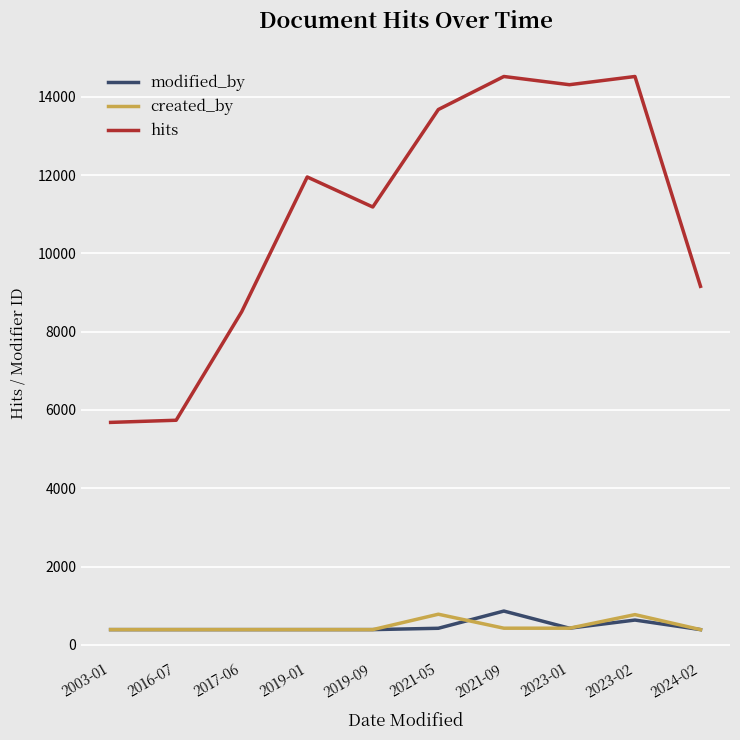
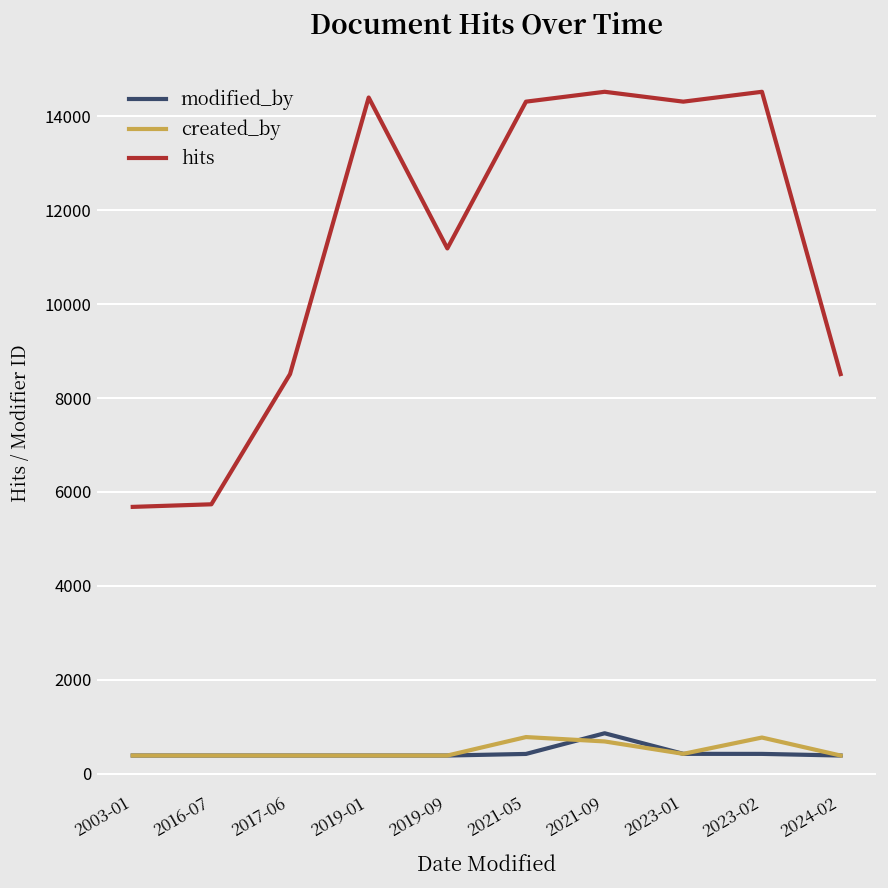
  {
    "modified_by": {
      "2021-05": 400,
      "2021-09": 900,
-     "2023-02": 600
+     "2023-02": 400
    },
    "created_by": {
      "2021-05": 800,
-     "2021-09": 400,
+     "2021-09": 700,
      "2023-02": 800
    },
    "hits": {
      "2003-01": 5700,
      "2016-07": 5700,
      "2017-06": 8500,
-     "2019-01": 12000,
+     "2019-01": 14400,
      "2019-09": 11200,
-     "2021-05": 13700,
+     "2021-05": 14300,
      "2021-09": 14500,
      "2023-01": 14300,
      "2023-02": 14500,
-     "2024-02": 9200
+     "2024-02": 8500
    }
  }
